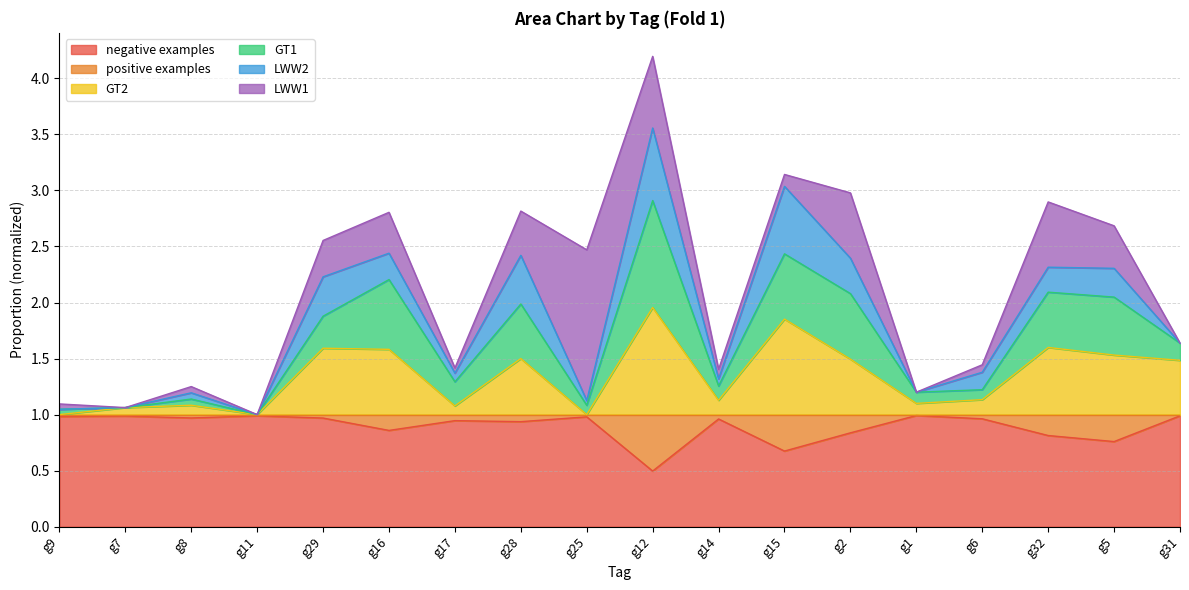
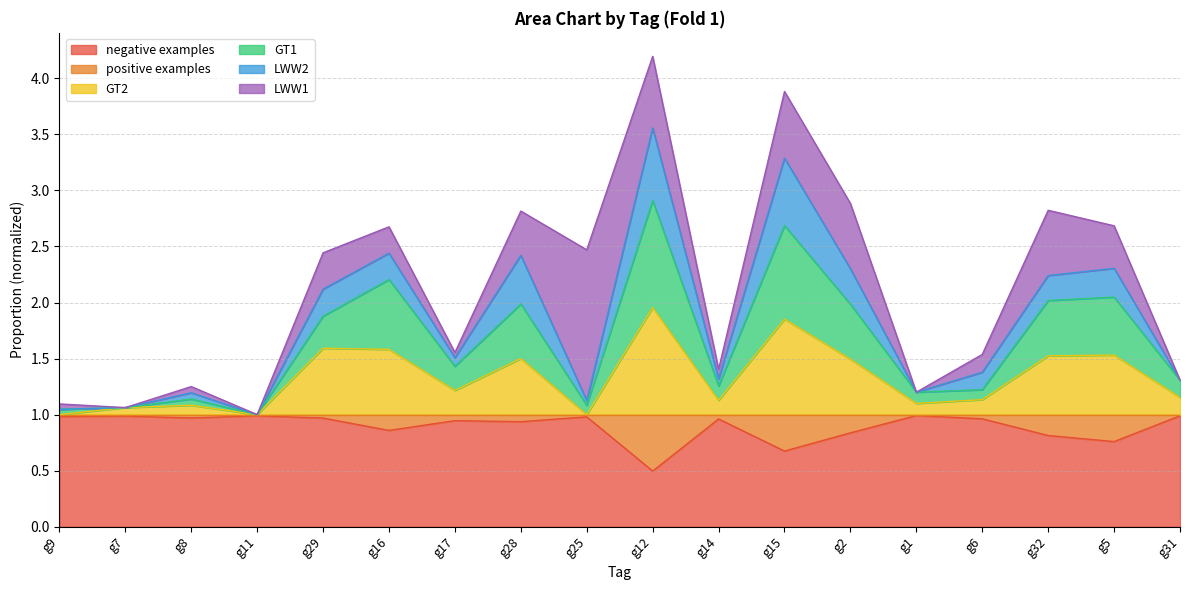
  {
    "GT2": {
-     "g17": 1.08,
-     "g32": 1.60,
-     "g31": 1.48
+     "g17": 1.22,
+     "g32": 1.52,
+     "g31": 1.15
    },
    "GT1": {
      "g17": 0.22,
-     "g15": 0.58,
-     "g2": 0.58,
+     "g15": 0.83,
+     "g2": 0.49,
      "g32": 0.49
    },
    "LWW2": {
-     "g29": 0.35,
+     "g29": 0.24,
      "g17": 0.08,
      "g15": 0.60,
      "g2": 0.32,
      "g32": 0.22
    },
    "LWW1": {
      "g29": 0.32,
-     "g16": 0.36,
+     "g16": 0.24,
      "g17": 0.05,
-     "g15": 0.11,
+     "g15": 0.59,
      "g2": 0.58,
-     "g6": 0.07,
+     "g6": 0.16,
      "g32": 0.58
    }
  }
